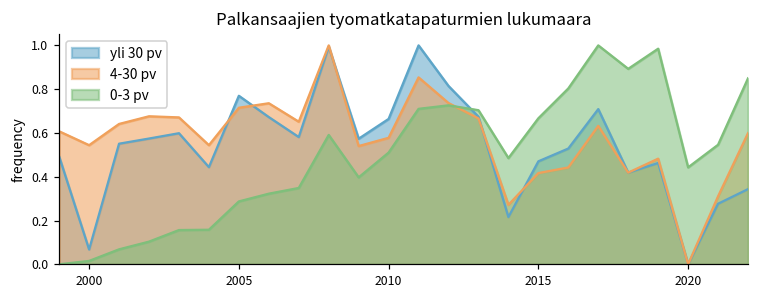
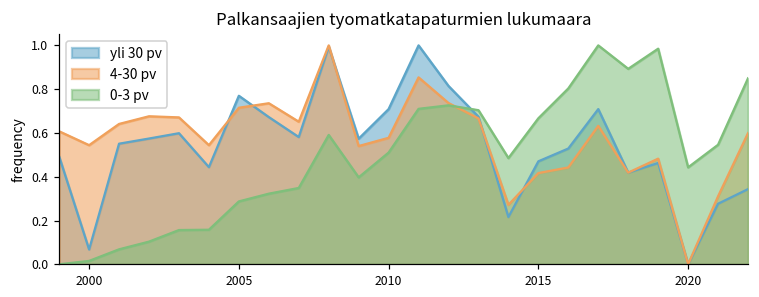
  {
    "yli 30 pv": {
      "2000": 0.07,
      "2005": 0.77,
-     "2010": 0.66,
+     "2010": 0.71,
      "2015": 0.47
    },
    "4-30 pv": {
      "2000": 0.54,
      "2005": 0.72,
      "2010": 0.58,
      "2015": 0.42
    },
    "0-3 pv": {
      "2000": 0.02,
      "2005": 0.29,
      "2010": 0.51,
      "2015": 0.67,
      "2020": 0.44
    }
  }
